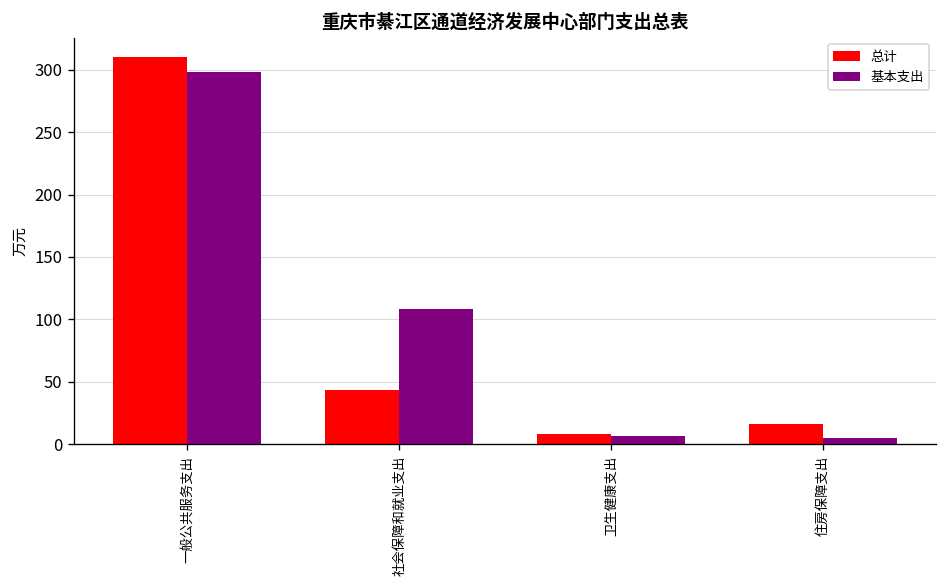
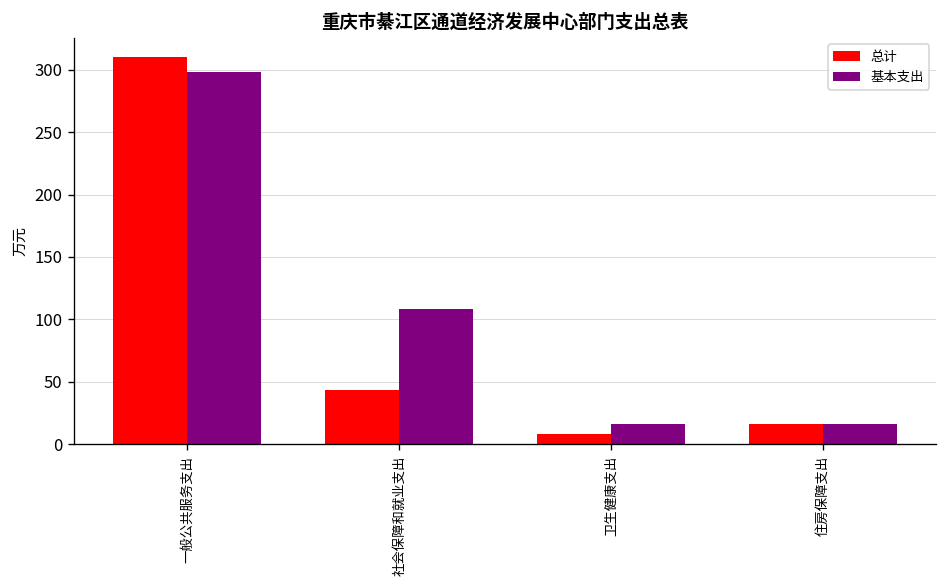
  {
    "总计": {
      "一般公共服务支出": 310,
      "社会保障和就业支出": 43,
      "卫生健康支出": 8,
      "住房保障支出": 16
    },
    "基本支出": {
      "一般公共服务支出": 298,
      "社会保障和就业支出": 109,
-     "卫生健康支出": 6,
-     "住房保障支出": 5
+     "卫生健康支出": 16,
+     "住房保障支出": 16
    }
  }
